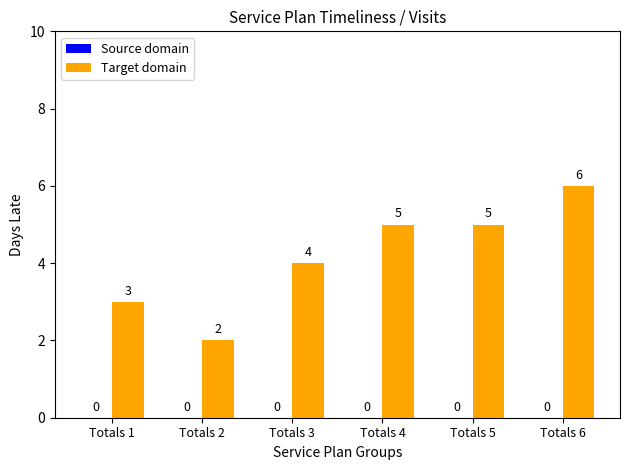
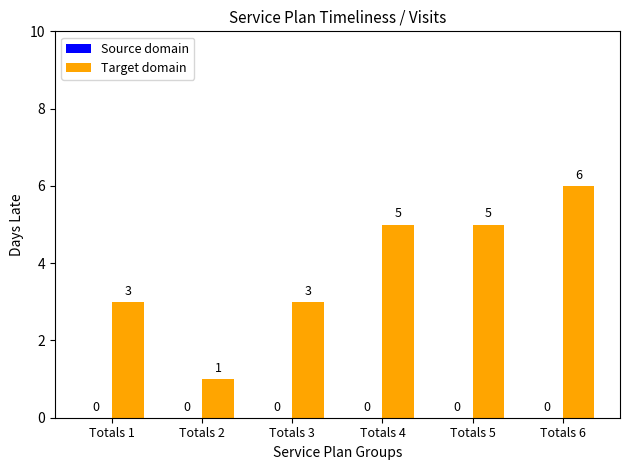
  {
    "Source domain": {
      "Totals 1": 0,
      "Totals 2": 0,
      "Totals 3": 0,
      "Totals 4": 0,
      "Totals 5": 0,
      "Totals 6": 0
    },
    "Target domain": {
      "Totals 1": 3,
-     "Totals 2": 2,
-     "Totals 3": 4,
+     "Totals 2": 1,
+     "Totals 3": 3,
      "Totals 4": 5,
      "Totals 5": 5,
      "Totals 6": 6
    }
  }
